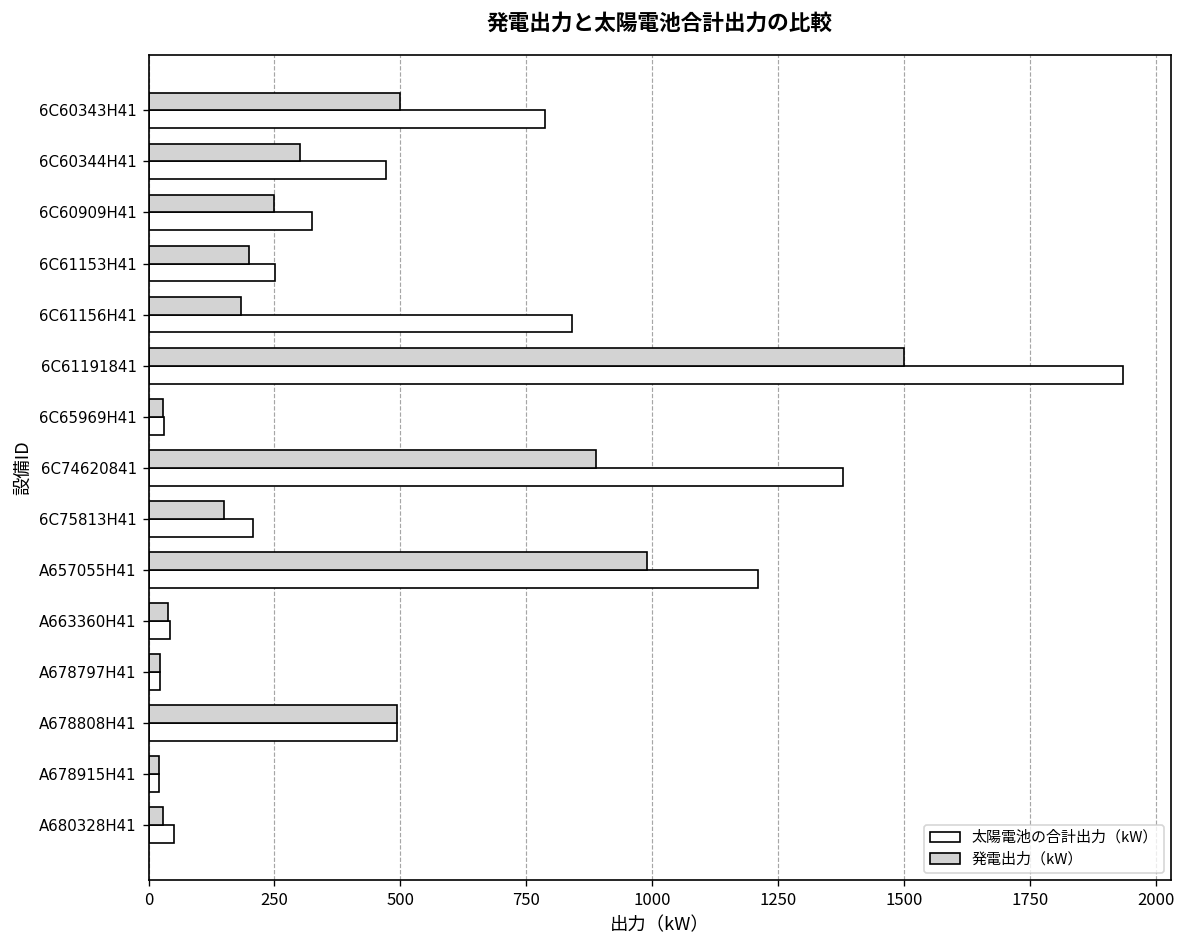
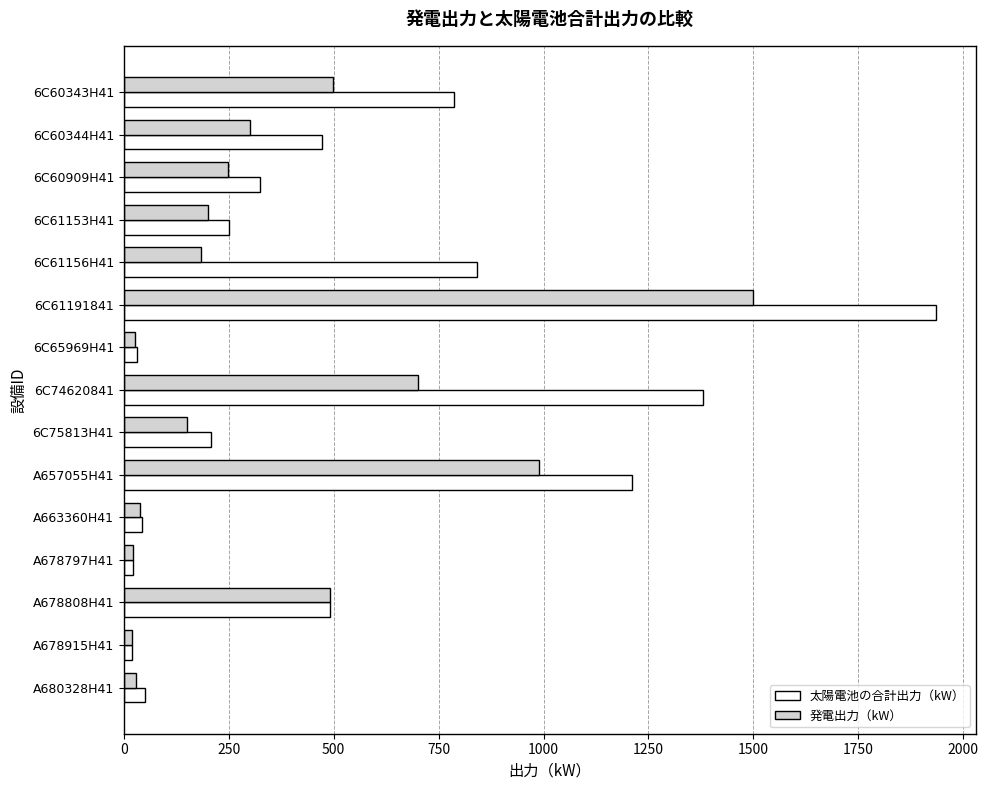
  {
    "太陽電池の合計出力（kW）": {
      "6C60343H41": 790,
      "6C60344H41": 470,
      "6C60909H41": 320,
      "6C61153H41": 250,
      "6C61156H41": 840,
      "6C61191841": 1930,
      "6C65969H41": 30,
      "6C74620841": 1380,
      "6C75813H41": 210,
      "A657055H41": 1210,
      "A663360H41": 40,
      "A678797H41": 20,
      "A678808H41": 490,
      "A678915H41": 20,
      "A680328H41": 50
    },
    "発電出力（kW）": {
      "6C60343H41": 500,
      "6C60344H41": 300,
      "6C60909H41": 250,
      "6C61153H41": 200,
      "6C61156H41": 180,
      "6C61191841": 1500,
      "6C65969H41": 30,
-     "6C74620841": 890,
+     "6C74620841": 700,
      "6C75813H41": 150,
      "A657055H41": 990,
      "A663360H41": 40,
      "A678797H41": 20,
      "A678808H41": 490,
      "A678915H41": 20,
      "A680328H41": 30
    }
  }
